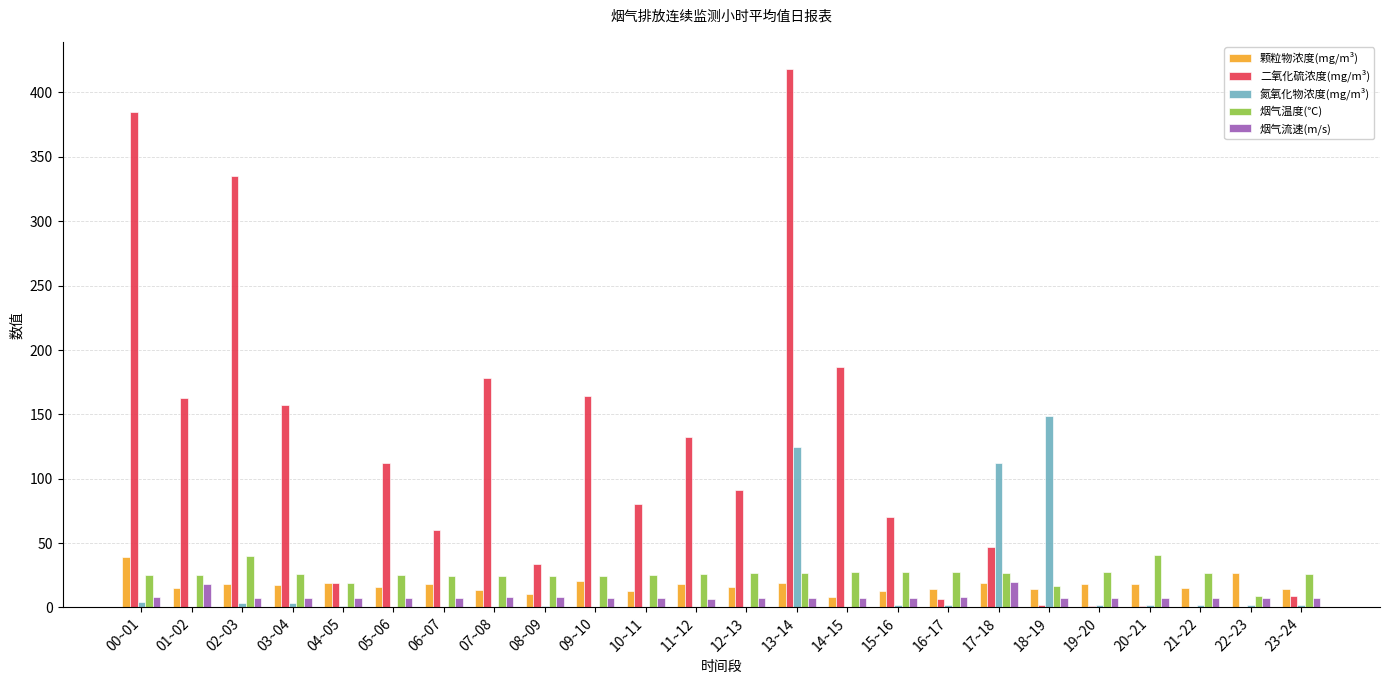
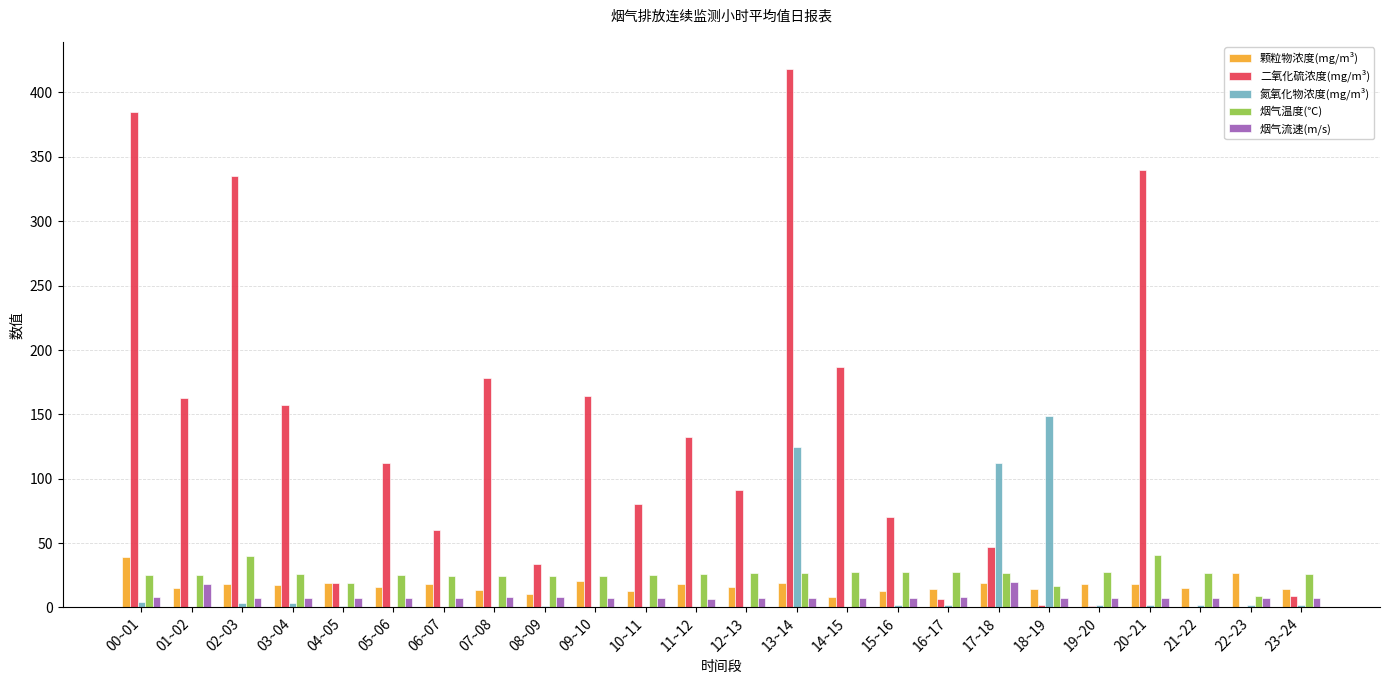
  {
    "颗粒物浓度(mg/m³)": {
      "00~01": 39,
      "01~02": 15,
      "02~03": 19,
      "03~04": 17,
      "04~05": 19,
      "05~06": 16,
      "06~07": 18,
      "07~08": 13,
      "08~09": 10,
      "09~10": 20,
      "10~11": 13,
      "11~12": 19,
      "12~13": 16,
      "13~14": 19,
      "14~15": 8,
      "15~16": 13,
      "16~17": 14,
      "17~18": 19,
      "18~19": 15,
      "19~20": 18,
      "20~21": 18,
      "21~22": 15,
      "22~23": 27,
      "23~24": 14
    },
    "二氧化硫浓度(mg/m³)": {
      "00~01": 385,
      "01~02": 163,
      "02~03": 335,
      "03~04": 157,
      "04~05": 19,
      "05~06": 112,
      "06~07": 60,
      "07~08": 178,
      "08~09": 34,
      "09~10": 164,
      "10~11": 80,
      "11~12": 132,
      "12~13": 91,
      "13~14": 418,
      "14~15": 187,
      "15~16": 70,
      "16~17": 7,
      "17~18": 47,
-     "20~21": 1,
+     "20~21": 340,
      "23~24": 9
    },
    "氮氧化物浓度(mg/m³)": {
      "00~01": 4,
      "02~03": 4,
      "03~04": 3,
      "13~14": 125,
      "15~16": 2,
      "17~18": 112,
      "18~19": 149,
      "20~21": 2
    },
    "烟气温度(℃)": {
      "00~01": 25,
      "01~02": 25,
      "02~03": 40,
      "03~04": 26,
      "04~05": 19,
      "05~06": 25,
      "06~07": 25,
      "07~08": 25,
      "08~09": 24,
      "09~10": 25,
      "10~11": 25,
      "11~12": 26,
      "12~13": 26,
      "13~14": 27,
      "14~15": 27,
      "15~16": 28,
      "16~17": 27,
      "17~18": 27,
      "18~19": 17,
      "19~20": 27,
      "20~21": 41,
      "21~22": 27,
      "22~23": 9,
      "23~24": 26
    },
    "烟气流速(m/s)": {
      "00~01": 8,
      "01~02": 18,
      "02~03": 8,
      "03~04": 7,
      "04~05": 7,
      "05~06": 7,
      "06~07": 8,
      "07~08": 8,
      "08~09": 8,
      "09~10": 7,
      "10~11": 7,
      "11~12": 7,
      "12~13": 7,
      "13~14": 7,
      "14~15": 8,
      "15~16": 7,
      "16~17": 8,
      "17~18": 20,
      "18~19": 8,
      "19~20": 8,
      "20~21": 7,
      "21~22": 8,
      "22~23": 8,
      "23~24": 8
    }
  }
